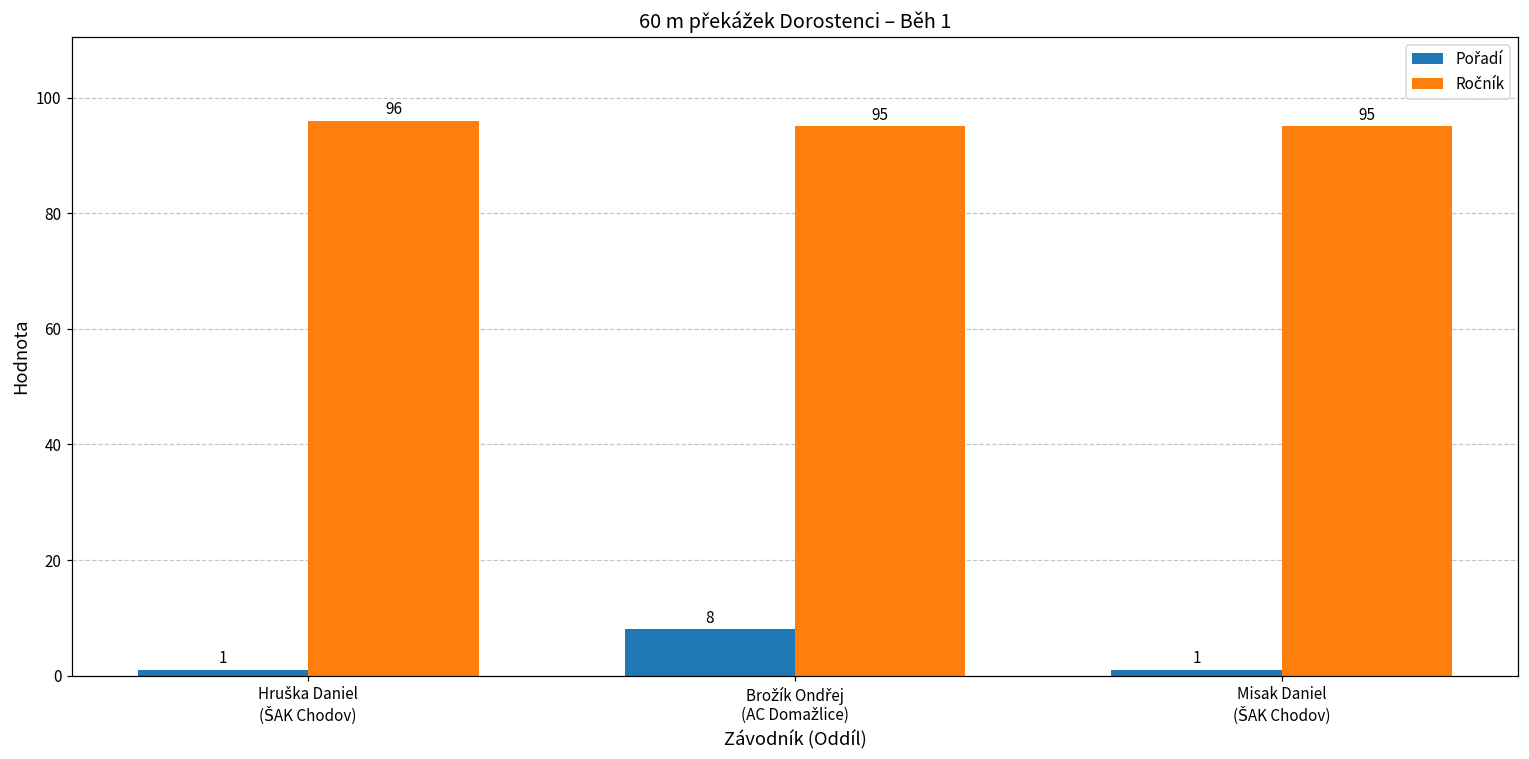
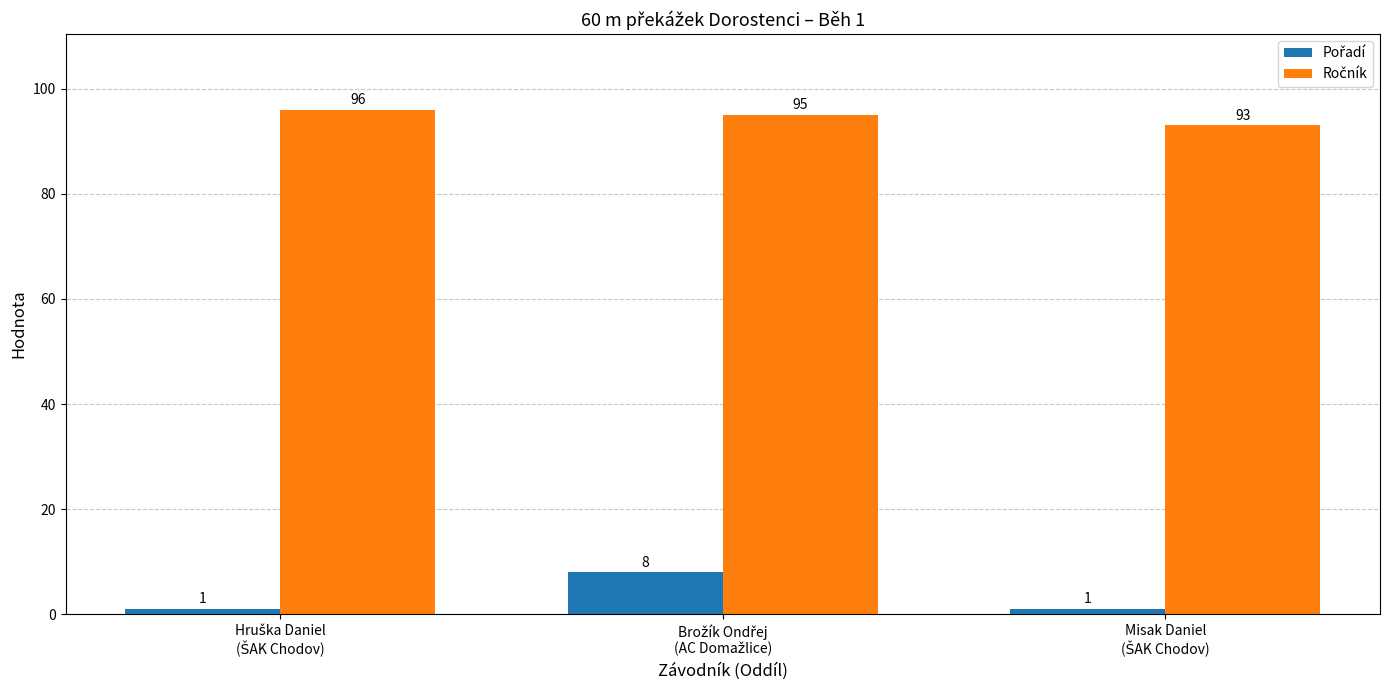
  {
    "Pořadí": {
      "Hruška Daniel (ŠAK Chodov)": 1,
      "Brožík Ondřej (AC Domažlice)": 8,
      "Misak Daniel (ŠAK Chodov)": 1
    },
    "Ročník": {
      "Hruška Daniel (ŠAK Chodov)": 96,
      "Brožík Ondřej (AC Domažlice)": 95,
-     "Misak Daniel (ŠAK Chodov)": 95
+     "Misak Daniel (ŠAK Chodov)": 93
    }
  }
